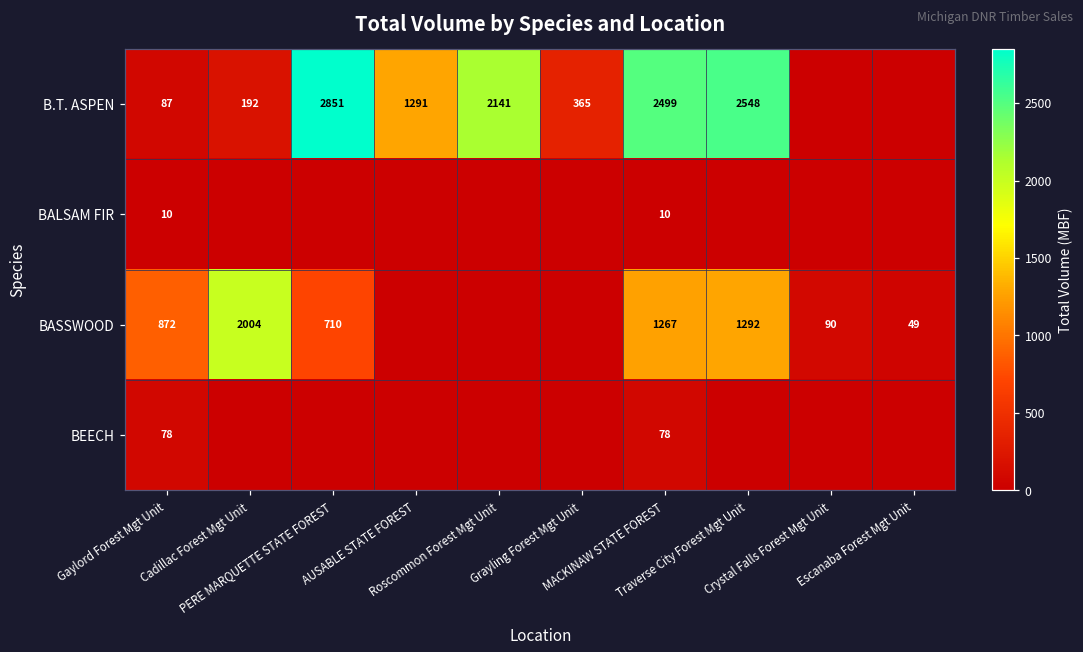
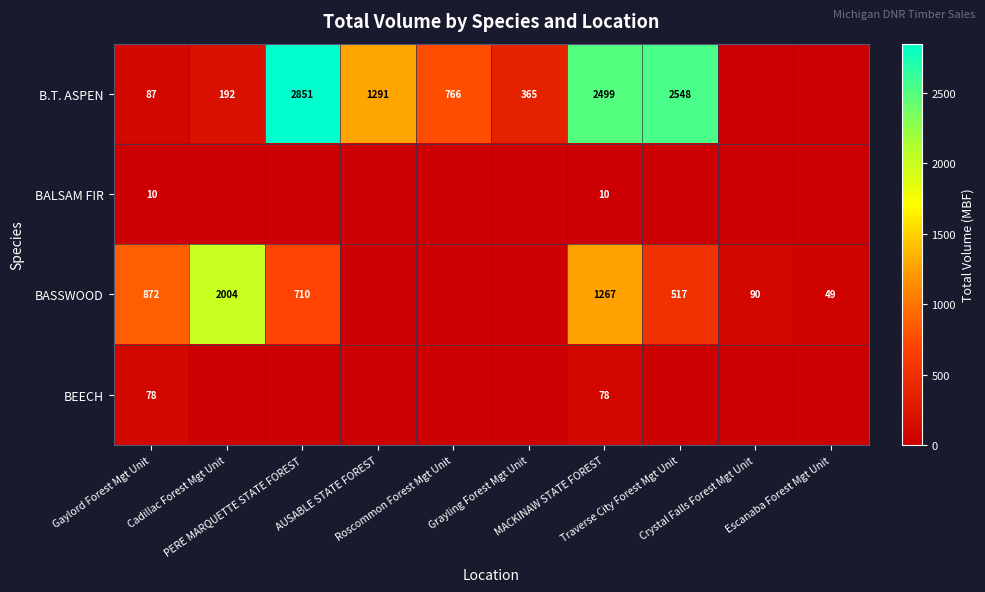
  {
    "B.T. ASPEN": {
      "Gaylord Forest Mgt Unit": 87,
      "Cadillac Forest Mgt Unit": 192,
      "PERE MARQUETTE STATE FOREST": 2851,
      "AUSABLE STATE FOREST": 1291,
-     "Roscommon Forest Mgt Unit": 2141,
+     "Roscommon Forest Mgt Unit": 766,
      "Grayling Forest Mgt Unit": 365,
      "MACKINAW STATE FOREST": 2499,
      "Traverse City Forest Mgt Unit": 2548
    },
    "BALSAM FIR": {
      "Gaylord Forest Mgt Unit": 10,
      "MACKINAW STATE FOREST": 10
    },
    "BASSWOOD": {
      "Gaylord Forest Mgt Unit": 872,
      "Cadillac Forest Mgt Unit": 2004,
      "PERE MARQUETTE STATE FOREST": 710,
      "MACKINAW STATE FOREST": 1267,
-     "Traverse City Forest Mgt Unit": 1292,
+     "Traverse City Forest Mgt Unit": 517,
      "Crystal Falls Forest Mgt Unit": 90,
      "Escanaba Forest Mgt Unit": 49
    },
    "BEECH": {
      "Gaylord Forest Mgt Unit": 78,
      "MACKINAW STATE FOREST": 78
    }
  }
